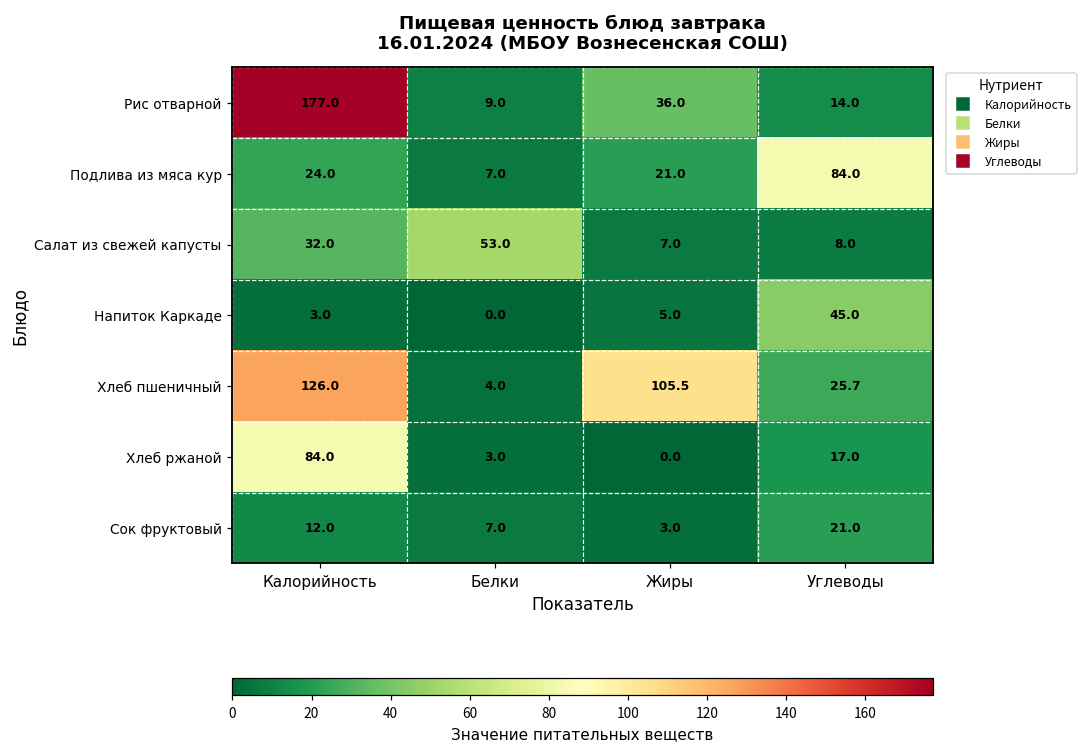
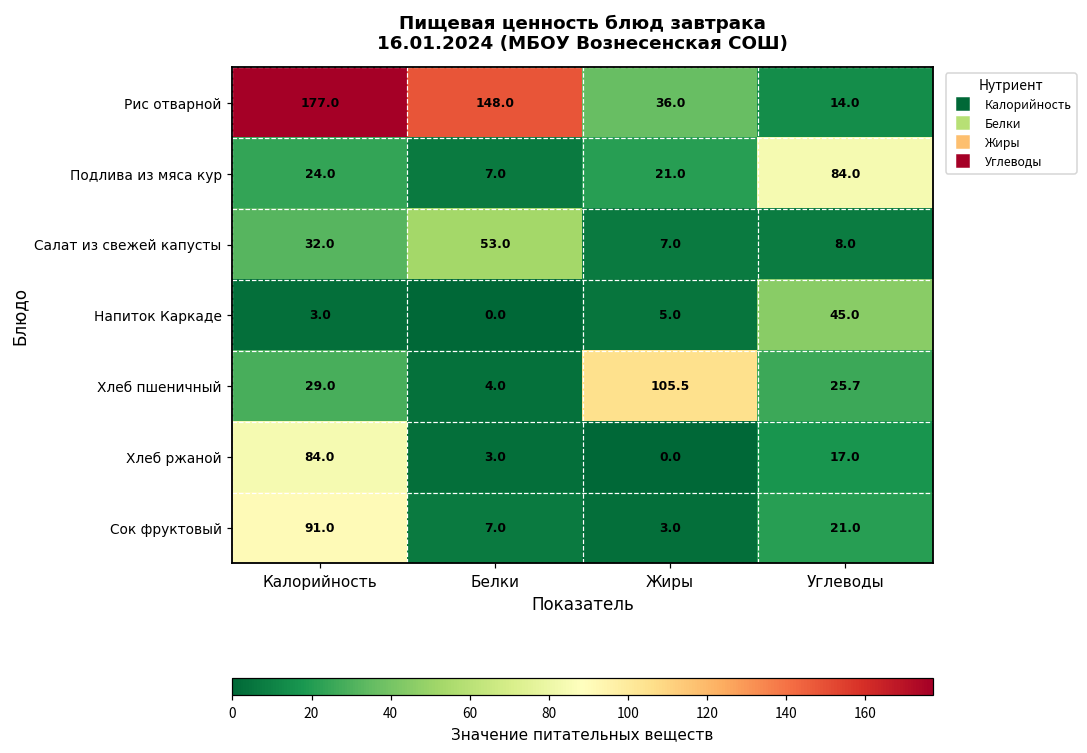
  {
    "Рис отварной": {
      "Калорийность": 177.0,
-     "Белки": 9.0,
+     "Белки": 148.0,
      "Жиры": 36.0,
      "Углеводы": 14.0
    },
    "Подлива из мяса кур": {
      "Калорийность": 24.0,
      "Белки": 7.0,
      "Жиры": 21.0,
      "Углеводы": 84.0
    },
    "Салат из свежей капусты": {
      "Калорийность": 32.0,
      "Белки": 53.0,
      "Жиры": 7.0,
      "Углеводы": 8.0
    },
    "Напиток Каркаде": {
      "Калорийность": 3.0,
      "Белки": 0.0,
      "Жиры": 5.0,
      "Углеводы": 45.0
    },
    "Хлеб пшеничный": {
-     "Калорийность": 126.0,
+     "Калорийность": 29.0,
      "Белки": 4.0,
      "Жиры": 105.5,
      "Углеводы": 25.7
    },
    "Хлеб ржаной": {
      "Калорийность": 84.0,
      "Белки": 3.0,
      "Жиры": 0.0,
      "Углеводы": 17.0
    },
    "Сок фруктовый": {
-     "Калорийность": 12.0,
+     "Калорийность": 91.0,
      "Белки": 7.0,
      "Жиры": 3.0,
      "Углеводы": 21.0
    }
  }
